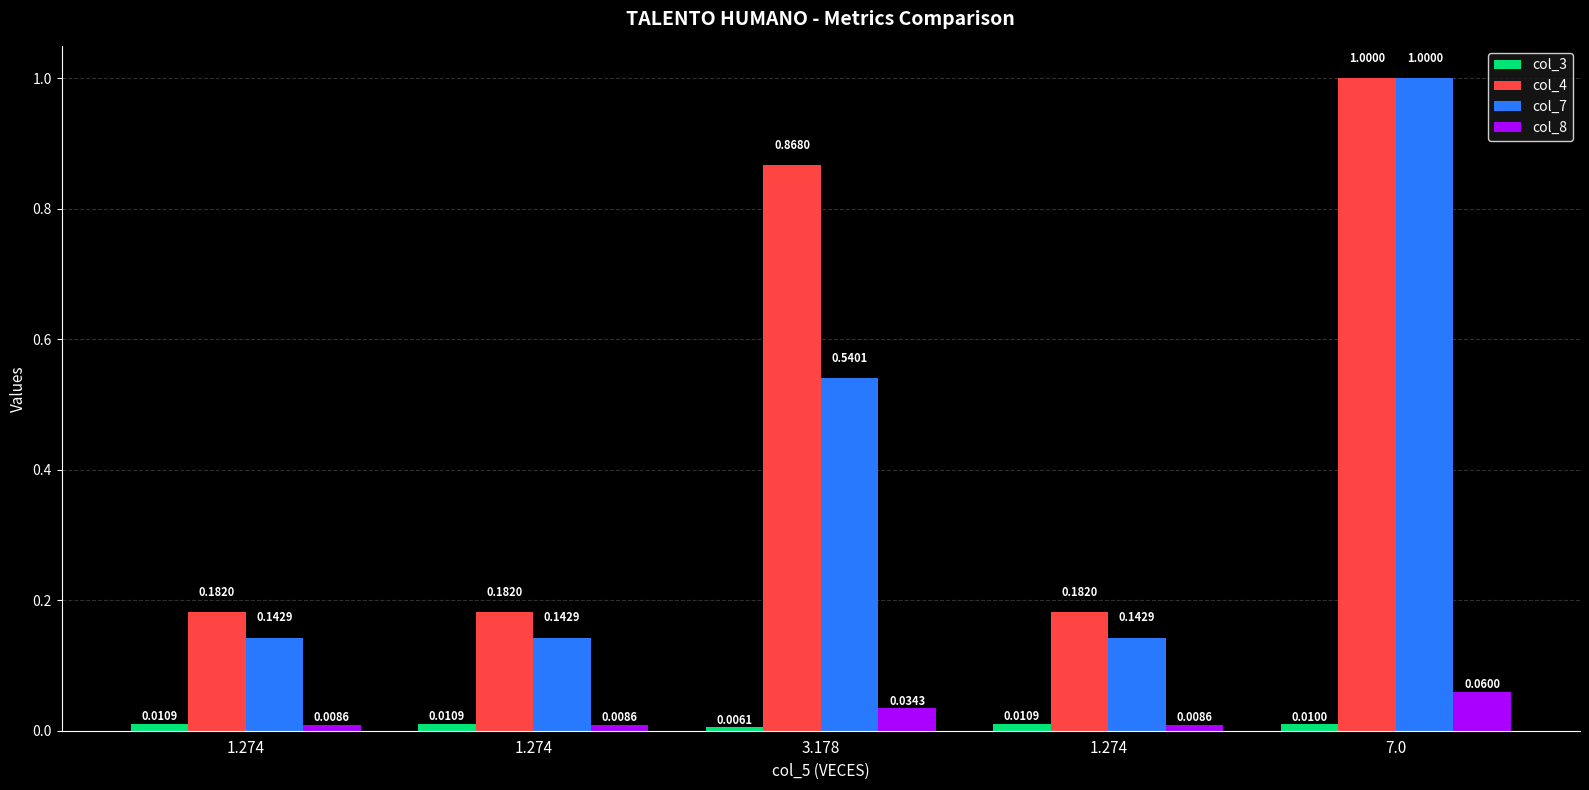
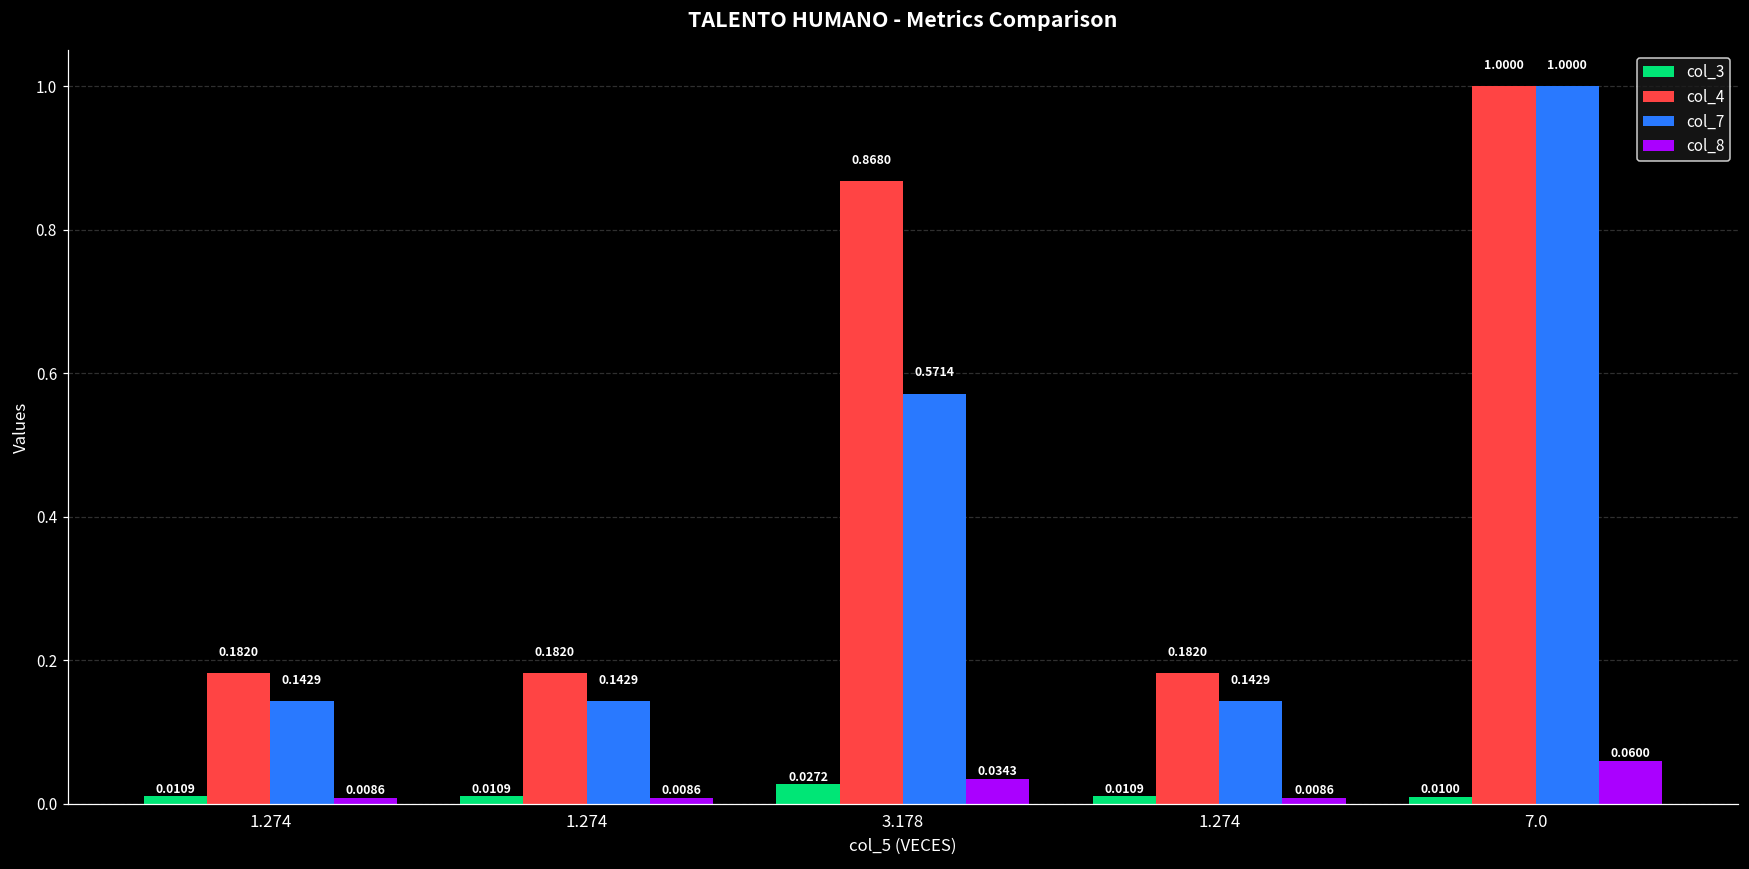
  {
    "col_3": {
-     "3.178": 0.0061,
+     "3.178": 0.0272,
      "7.0": 0.0100
    },
    "col_4": {
      "3.178": 0.8680,
      "7.0": 1.0000
    },
    "col_7": {
-     "3.178": 0.5401,
+     "3.178": 0.5714,
      "7.0": 1.0000
    },
    "col_8": {
      "3.178": 0.0343,
      "7.0": 0.0600
    }
  }
